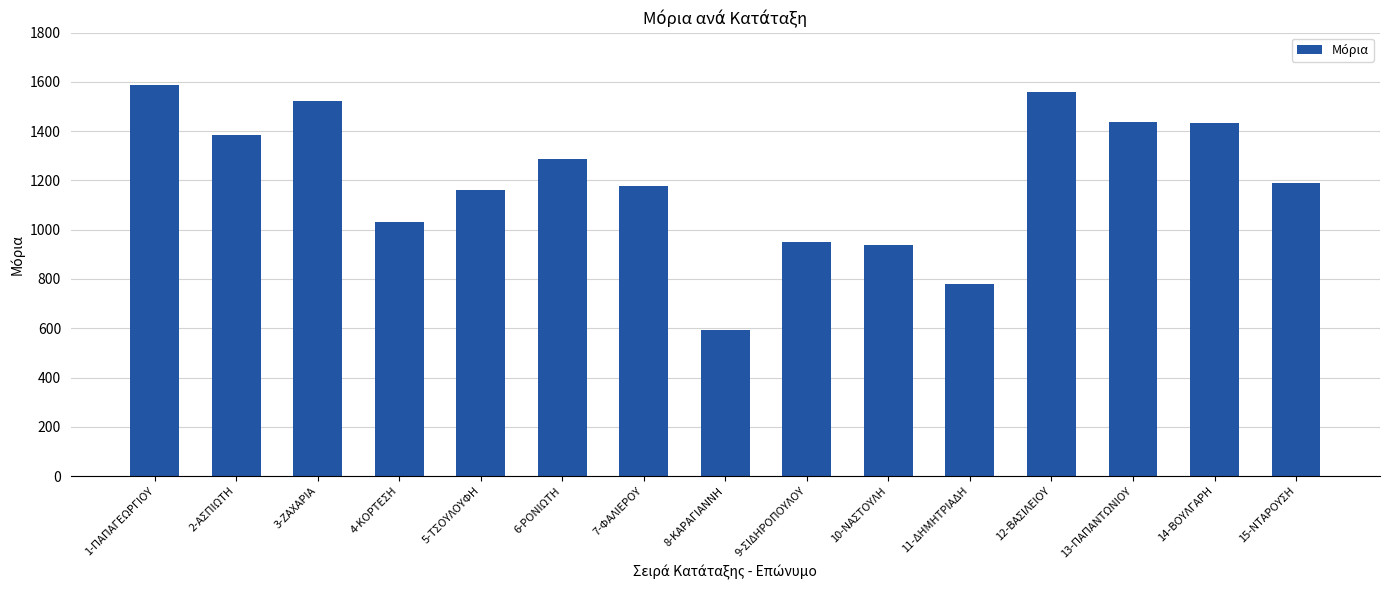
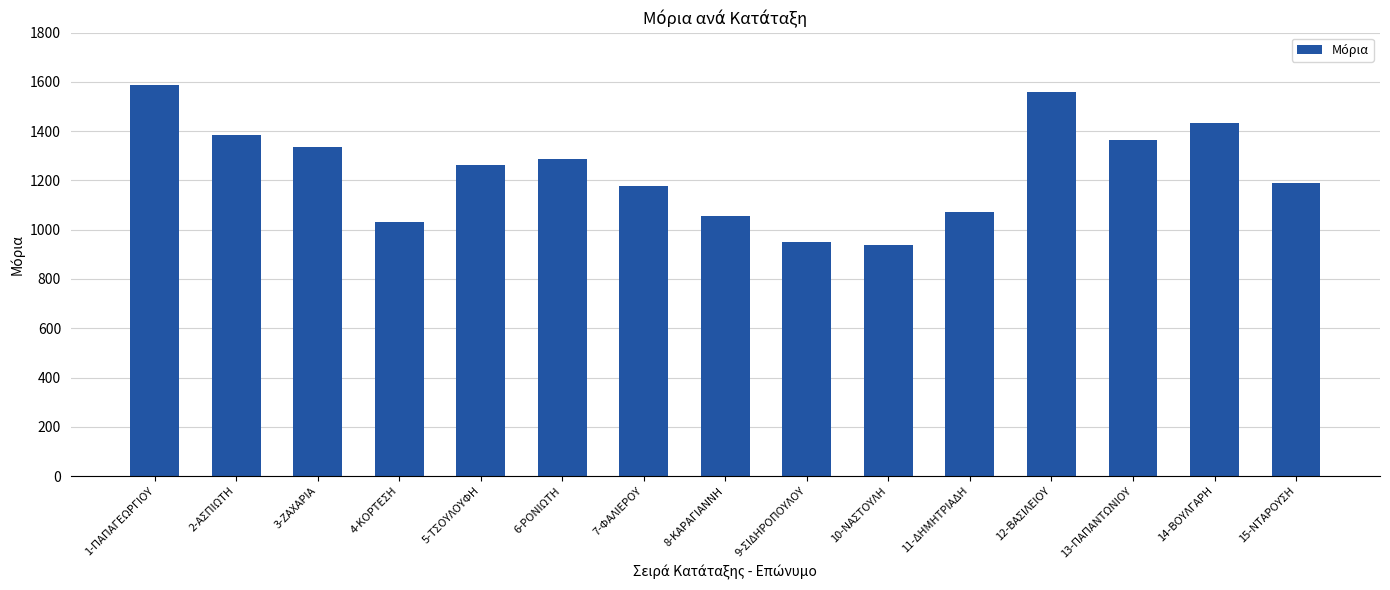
  {
    "1-ΠΑΠΑΓΕΩΡΓΙΟΥ": 1590,
    "2-ΑΣΠΙΩΤΗ": 1390,
-   "3-ΖΑΧΑΡΙΑ": 1520,
+   "3-ΖΑΧΑΡΙΑ": 1340,
    "4-ΚΟΡΤΕΣΗ": 1030,
-   "5-ΤΣΟΥΛΟΥΦΗ": 1160,
+   "5-ΤΣΟΥΛΟΥΦΗ": 1260,
    "6-ΡΟΝΙΩΤΗ": 1290,
    "7-ΦΑΛΙΕΡΟΥ": 1180,
-   "8-ΚΑΡΑΓΙΑΝΝΗ": 590,
+   "8-ΚΑΡΑΓΙΑΝΝΗ": 1050,
    "9-ΣΙΔΗΡΟΠΟΥΛΟΥ": 950,
    "10-ΝΑΣΤΟΥΛΗ": 940,
-   "11-ΔΗΜΗΤΡΙΑΔΗ": 780,
+   "11-ΔΗΜΗΤΡΙΑΔΗ": 1070,
    "12-ΒΑΣΙΛΕΙΟΥ": 1560,
-   "13-ΠΑΠΑΝΤΩΝΙΟΥ": 1440,
+   "13-ΠΑΠΑΝΤΩΝΙΟΥ": 1370,
    "14-ΒΟΥΛΓΑΡΗ": 1430,
    "15-ΝΤΑΡΟΥΣΗ": 1190
  }
